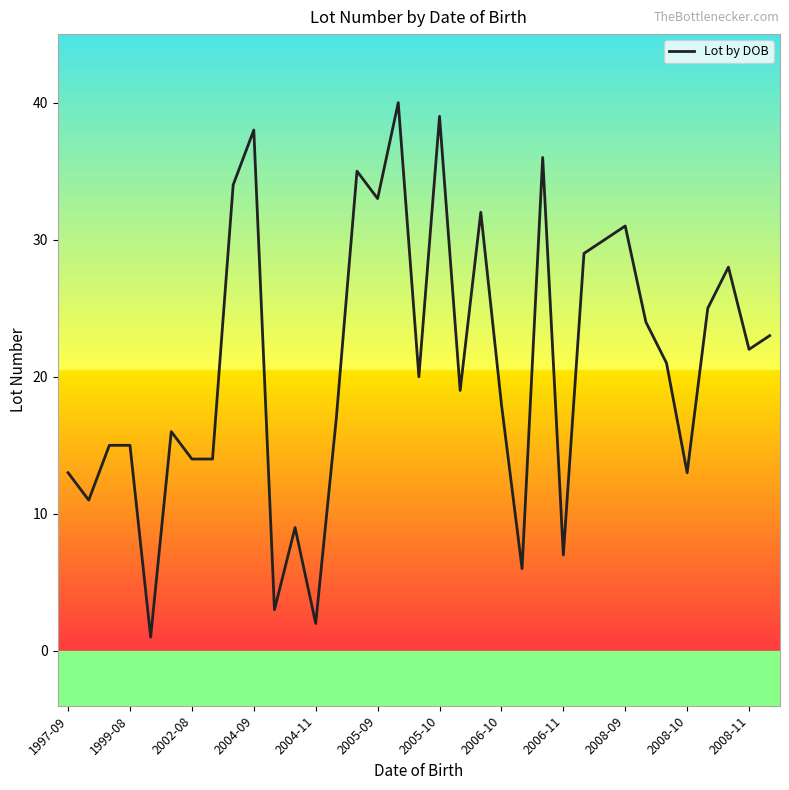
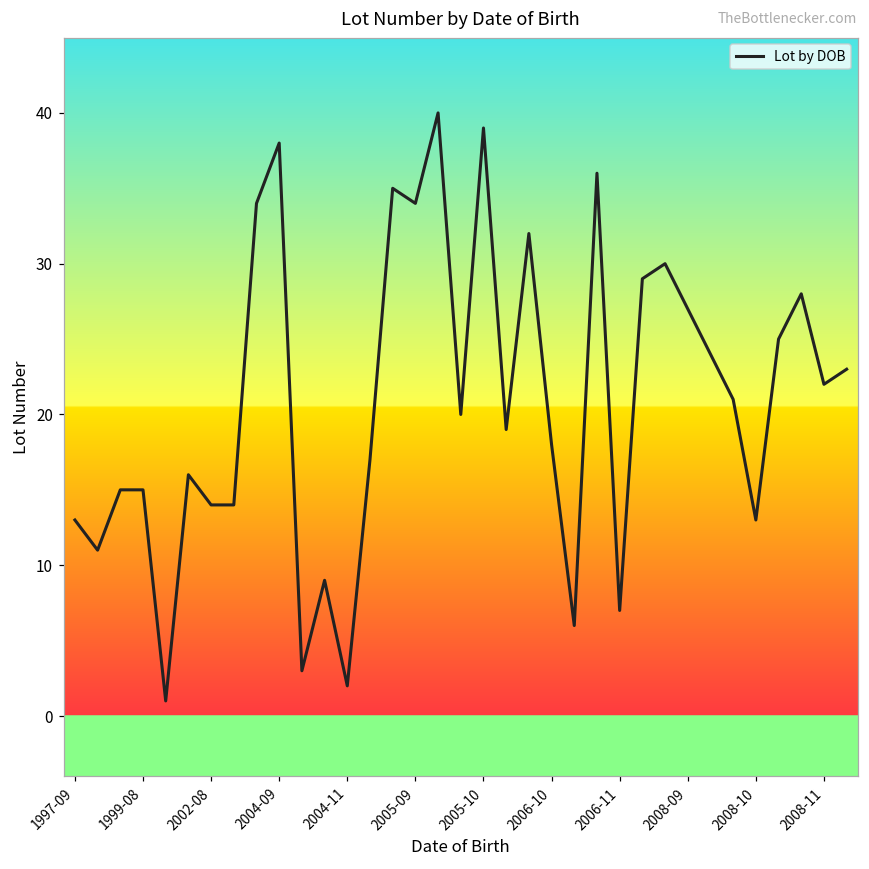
  {
    "1997-09": 13,
    "1999-08": 15,
    "2002-08": 14,
    "2004-09": 38,
    "2004-11": 2,
-   "2005-09": 33,
+   "2005-09": 34,
    "2005-10": 39,
    "2006-10": 18,
    "2006-11": 7,
-   "2008-09": 31,
+   "2008-09": 27,
    "2008-10": 13,
    "2008-11": 22
  }
